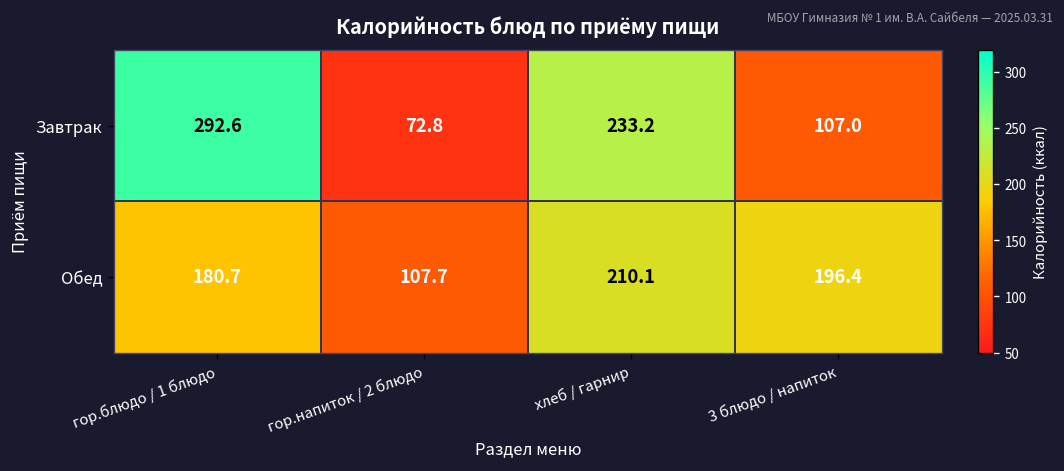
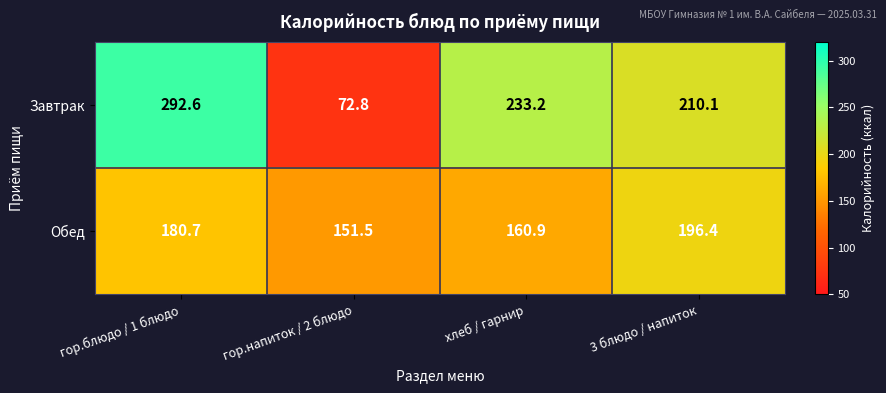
  {
    "Завтрак": {
      "гор.блюдо / 1 блюдо": 292.6,
      "гор.напиток / 2 блюдо": 72.8,
      "хлеб / гарнир": 233.2,
-     "3 блюдо / напиток": 107.0
+     "3 блюдо / напиток": 210.1
    },
    "Обед": {
      "гор.блюдо / 1 блюдо": 180.7,
-     "гор.напиток / 2 блюдо": 107.7,
-     "хлеб / гарнир": 210.1,
+     "гор.напиток / 2 блюдо": 151.5,
+     "хлеб / гарнир": 160.9,
      "3 блюдо / напиток": 196.4
    }
  }
